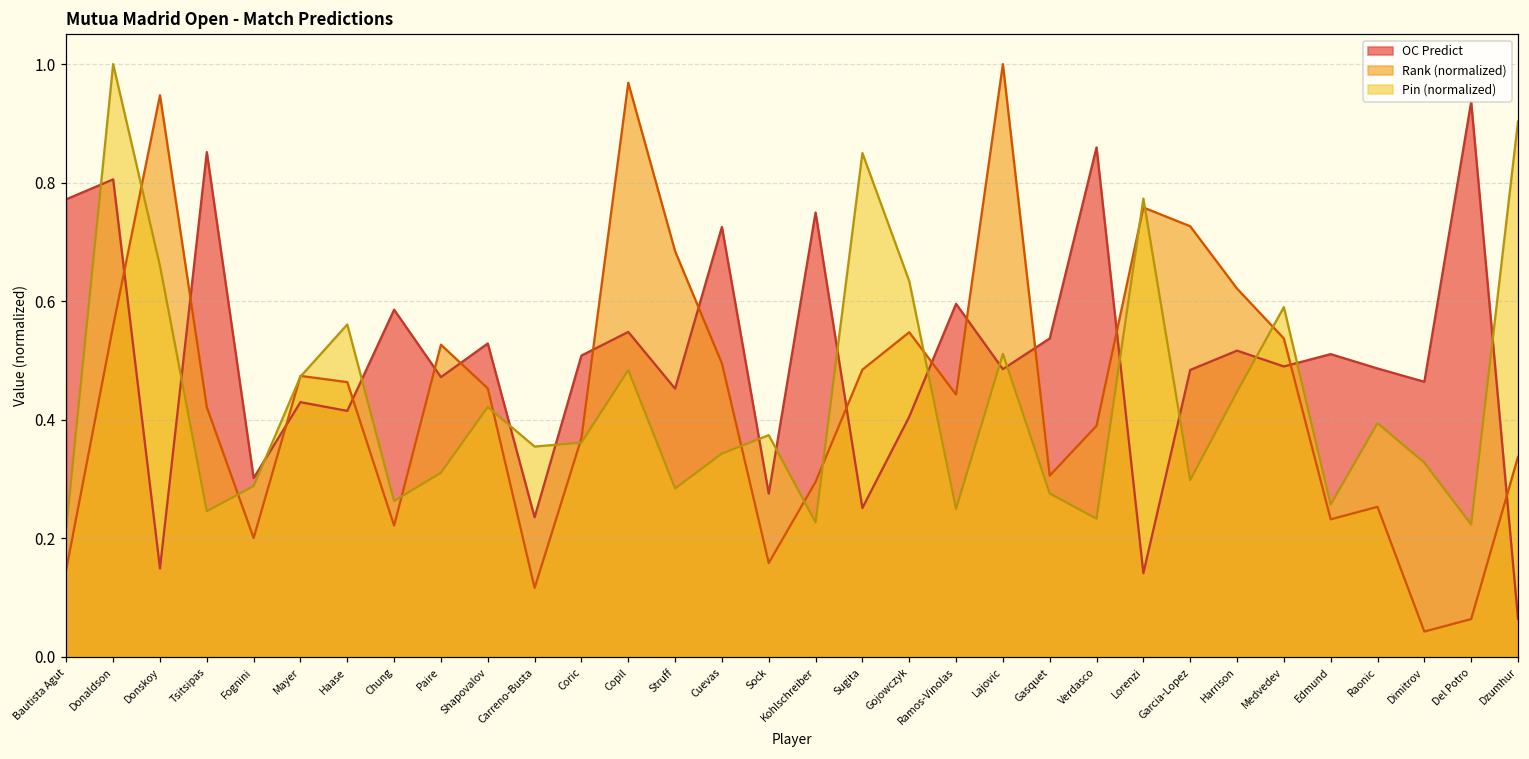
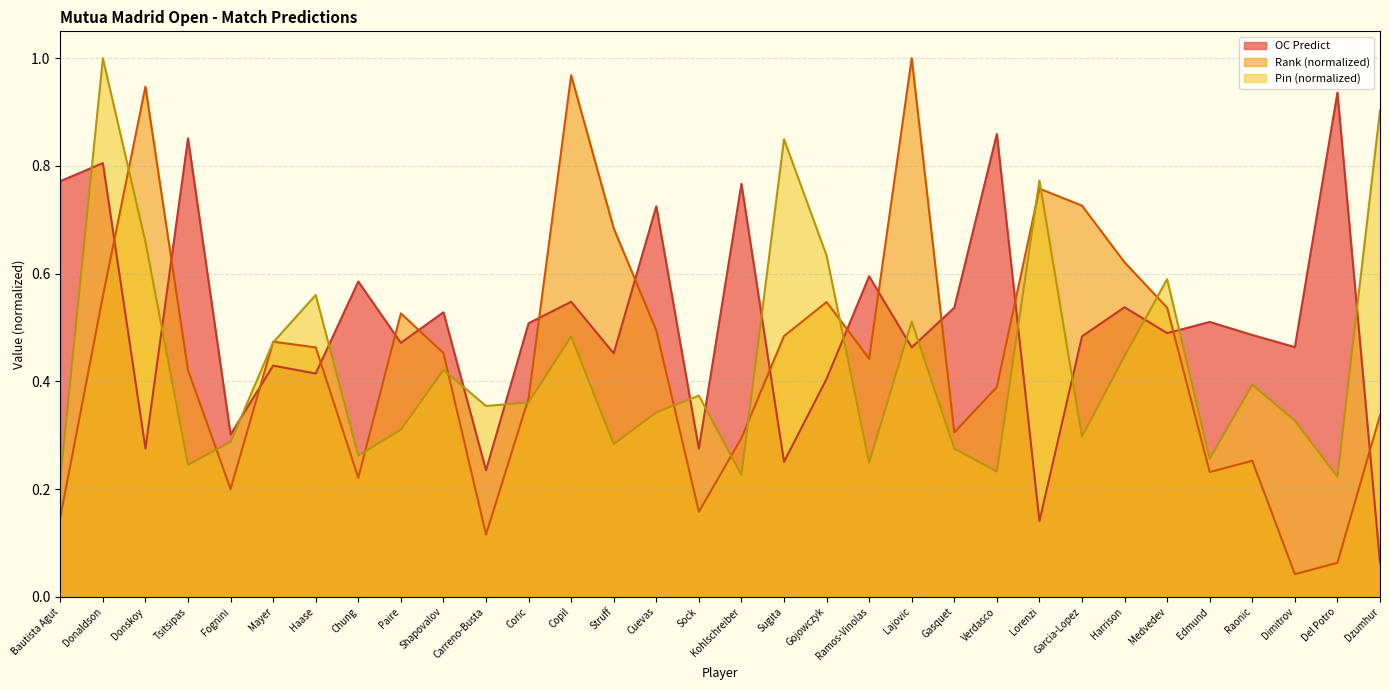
  {
    "OC Predict": {
      "Bautista Agut": 0.77,
      "Donaldson": 0.81,
-     "Donskoy": 0.15,
+     "Donskoy": 0.28,
      "Tsitsipas": 0.85,
      "Fognini": 0.30,
      "Mayer": 0.43,
      "Haase": 0.41,
      "Chung": 0.59,
      "Paire": 0.47,
      "Shapovalov": 0.53,
      "Carreno-Busta": 0.24,
      "Coric": 0.51,
      "Copil": 0.55,
      "Struff": 0.45,
      "Cuevas": 0.73,
      "Sock": 0.27,
-     "Kohlschreiber": 0.75,
+     "Kohlschreiber": 0.77,
      "Sugita": 0.25,
      "Gojowczyk": 0.40,
      "Ramos-Vinolas": 0.60,
-     "Lajovic": 0.49,
+     "Lajovic": 0.46,
      "Gasquet": 0.54,
      "Verdasco": 0.86,
      "Lorenzi": 0.14,
      "Garcia-Lopez": 0.48,
-     "Harrison": 0.52,
+     "Harrison": 0.54,
      "Medvedev": 0.49,
      "Edmund": 0.51,
      "Raonic": 0.49,
      "Dimitrov": 0.46,
      "Del Potro": 0.94,
      "Dzumhur": 0.06
    }
  }
